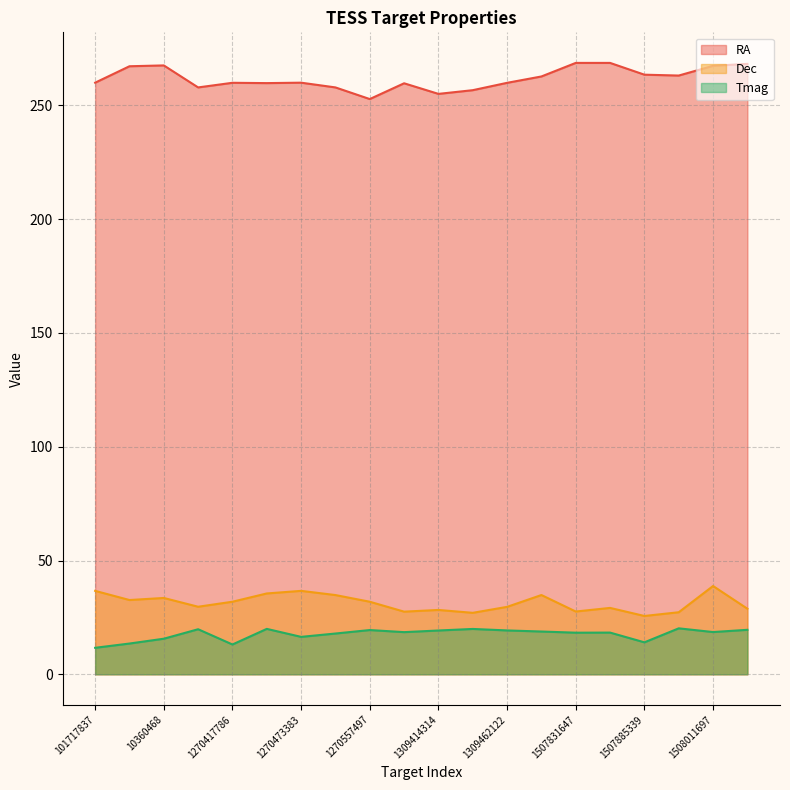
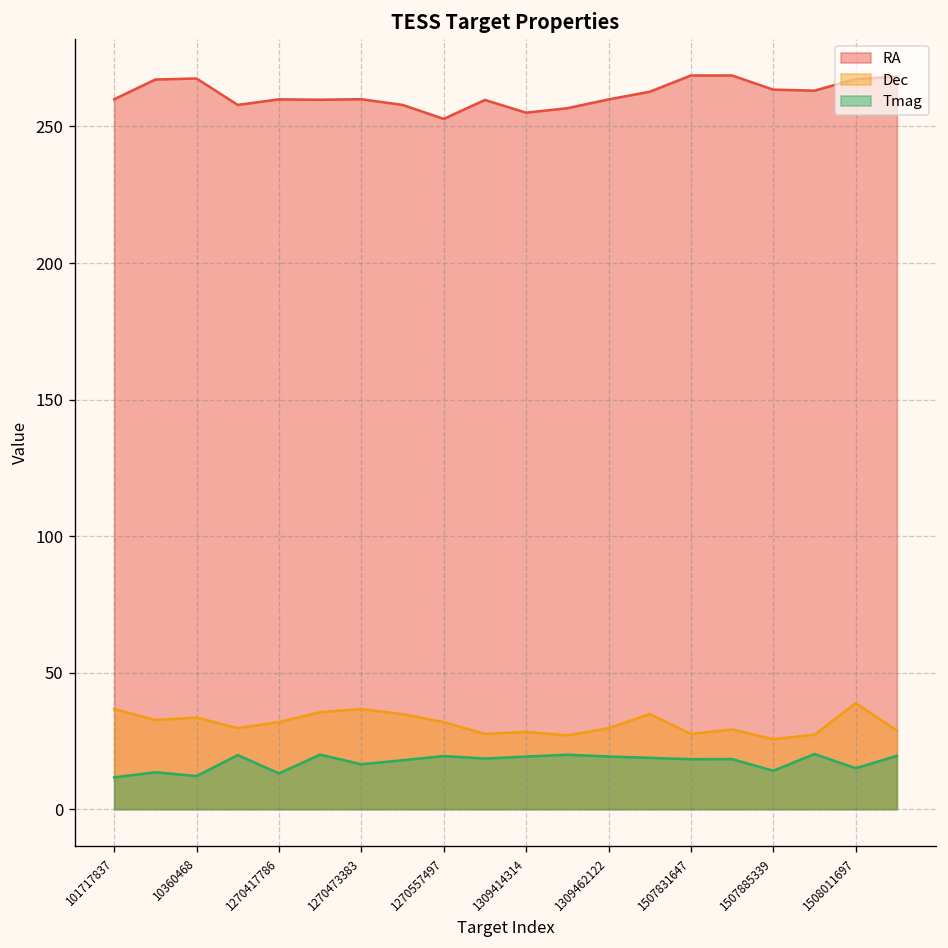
  {
    "RA": {
      "101717837": 260,
      "10360468": 268,
      "1270417786": 260,
      "1270473383": 260,
      "1270557497": 253,
      "1309414314": 255,
      "1309462122": 260,
      "1507831647": 269,
      "1507885339": 263
    },
    "Dec": {
      "101717837": 37,
      "10360468": 34,
      "1270417786": 32,
      "1270473383": 37,
      "1270557497": 32,
      "1309414314": 28,
      "1309462122": 30,
      "1507831647": 28,
      "1507885339": 26,
      "1508011697": 39
    },
    "Tmag": {
      "101717837": 12,
-     "10360468": 16,
+     "10360468": 12,
      "1270417786": 13,
      "1270473383": 16,
      "1270557497": 19,
      "1309414314": 19,
      "1309462122": 19,
      "1507831647": 18,
      "1507885339": 14,
-     "1508011697": 19
+     "1508011697": 15
    }
  }
